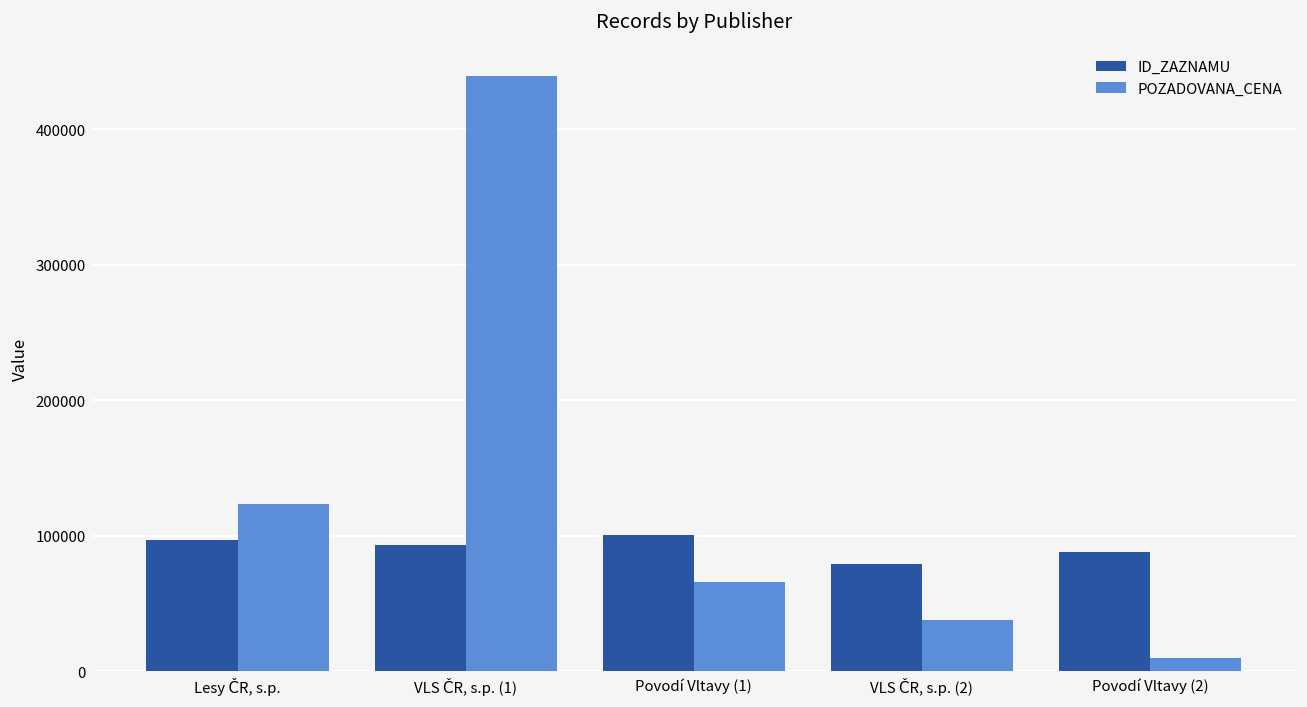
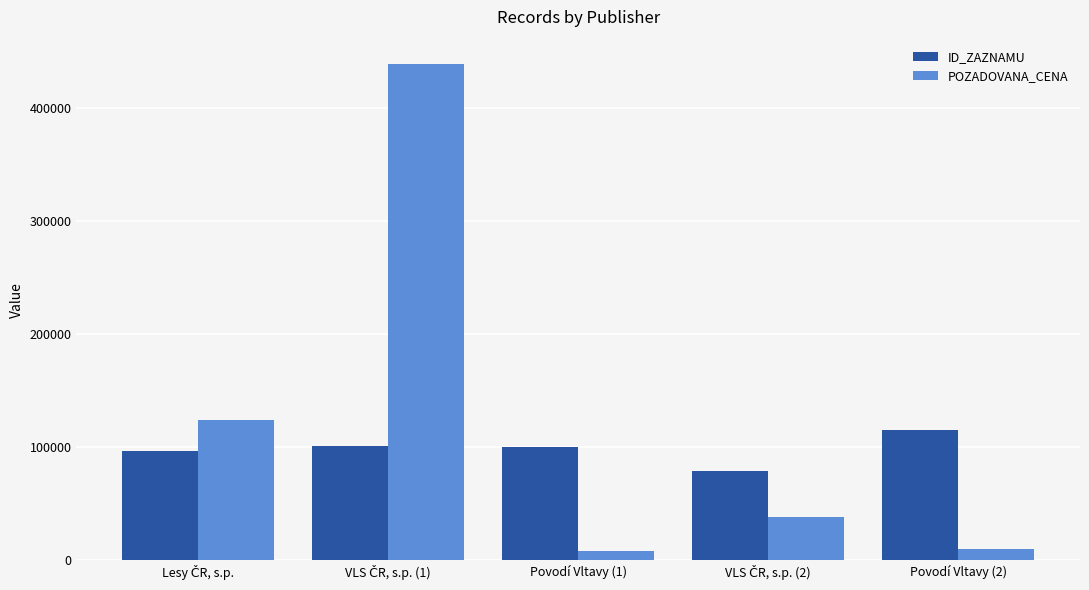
  {
    "ID_ZAZNAMU": {
      "Lesy ČR, s.p.": 97000,
-     "VLS ČR, s.p. (1)": 93000,
+     "VLS ČR, s.p. (1)": 101000,
      "Povodí Vltavy (1)": 100000,
      "VLS ČR, s.p. (2)": 79000,
-     "Povodí Vltavy (2)": 88000
+     "Povodí Vltavy (2)": 115000
    },
    "POZADOVANA_CENA": {
      "Lesy ČR, s.p.": 124000,
      "VLS ČR, s.p. (1)": 439000,
-     "Povodí Vltavy (1)": 66000,
+     "Povodí Vltavy (1)": 8000,
      "VLS ČR, s.p. (2)": 38000,
      "Povodí Vltavy (2)": 10000
    }
  }
